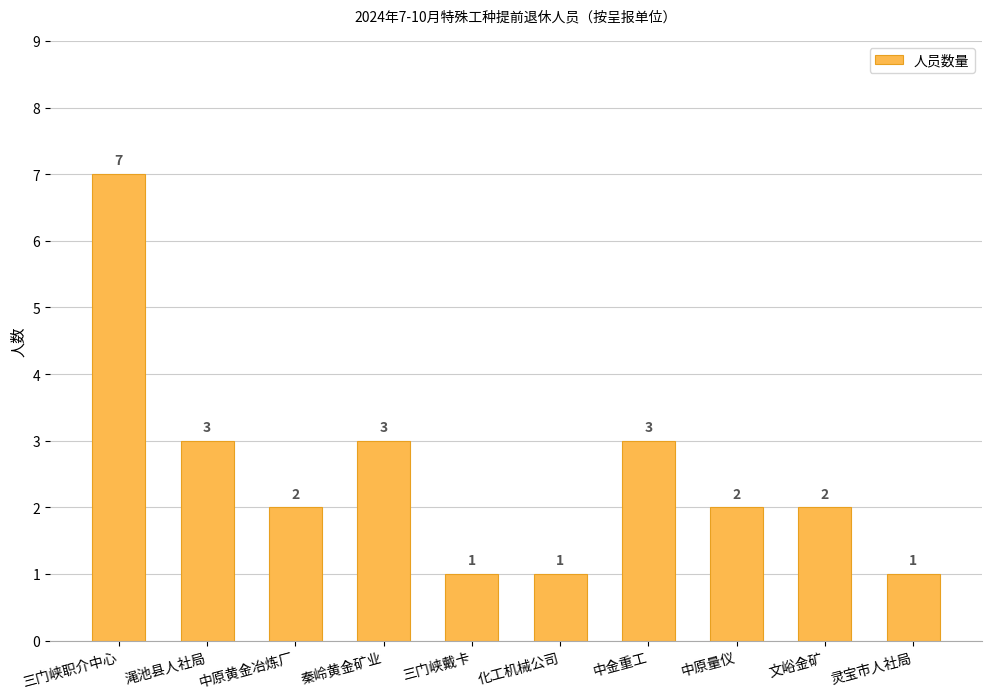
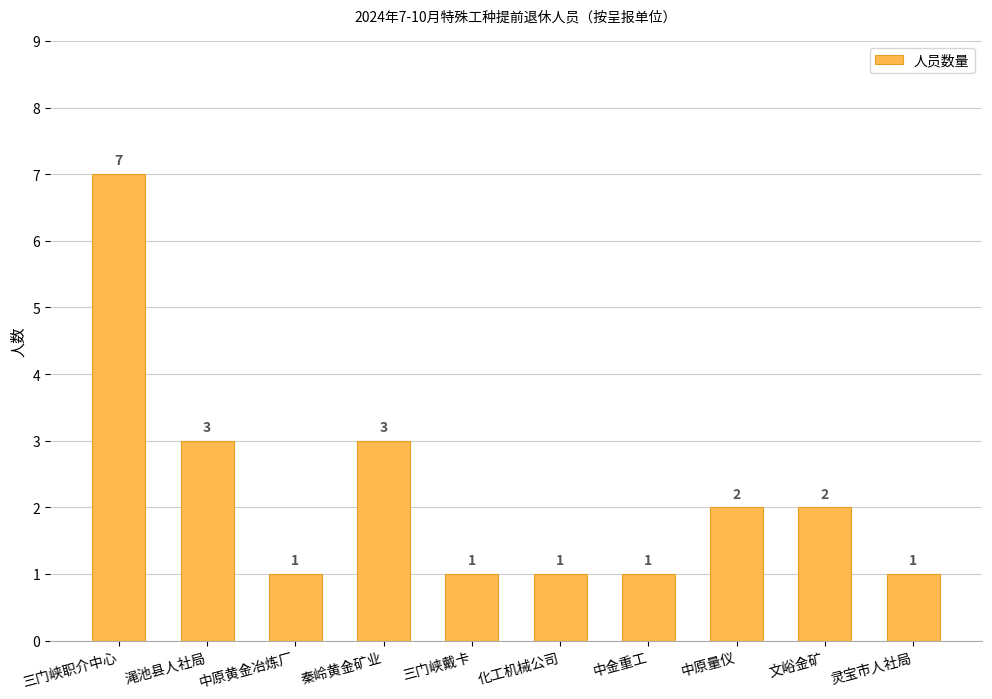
  {
    "三门峡职介中心": 7,
    "渑池县人社局": 3,
-   "中原黄金冶炼厂": 2,
+   "中原黄金冶炼厂": 1,
    "秦岭黄金矿业": 3,
    "三门峡戴卡": 1,
    "化工机械公司": 1,
-   "中金重工": 3,
+   "中金重工": 1,
    "中原量仪": 2,
    "文峪金矿": 2,
    "灵宝市人社局": 1
  }
